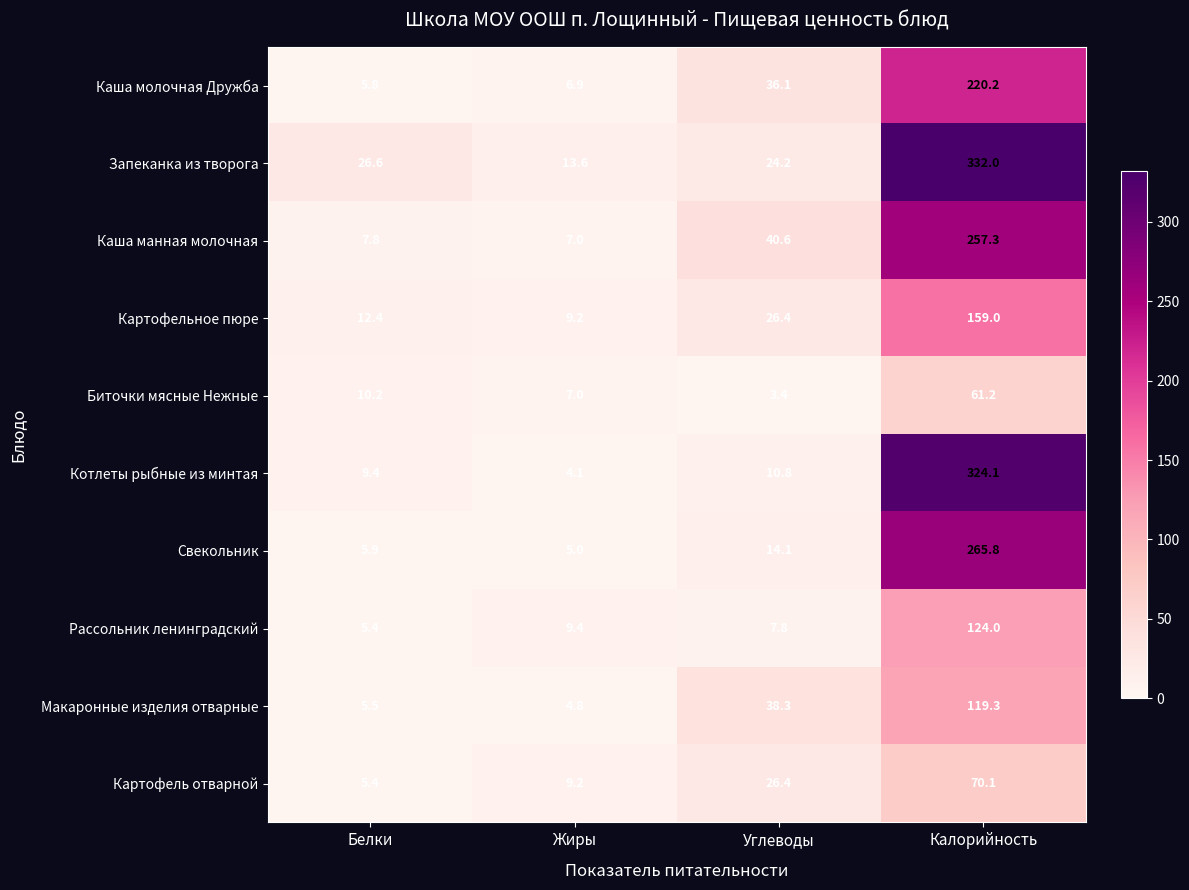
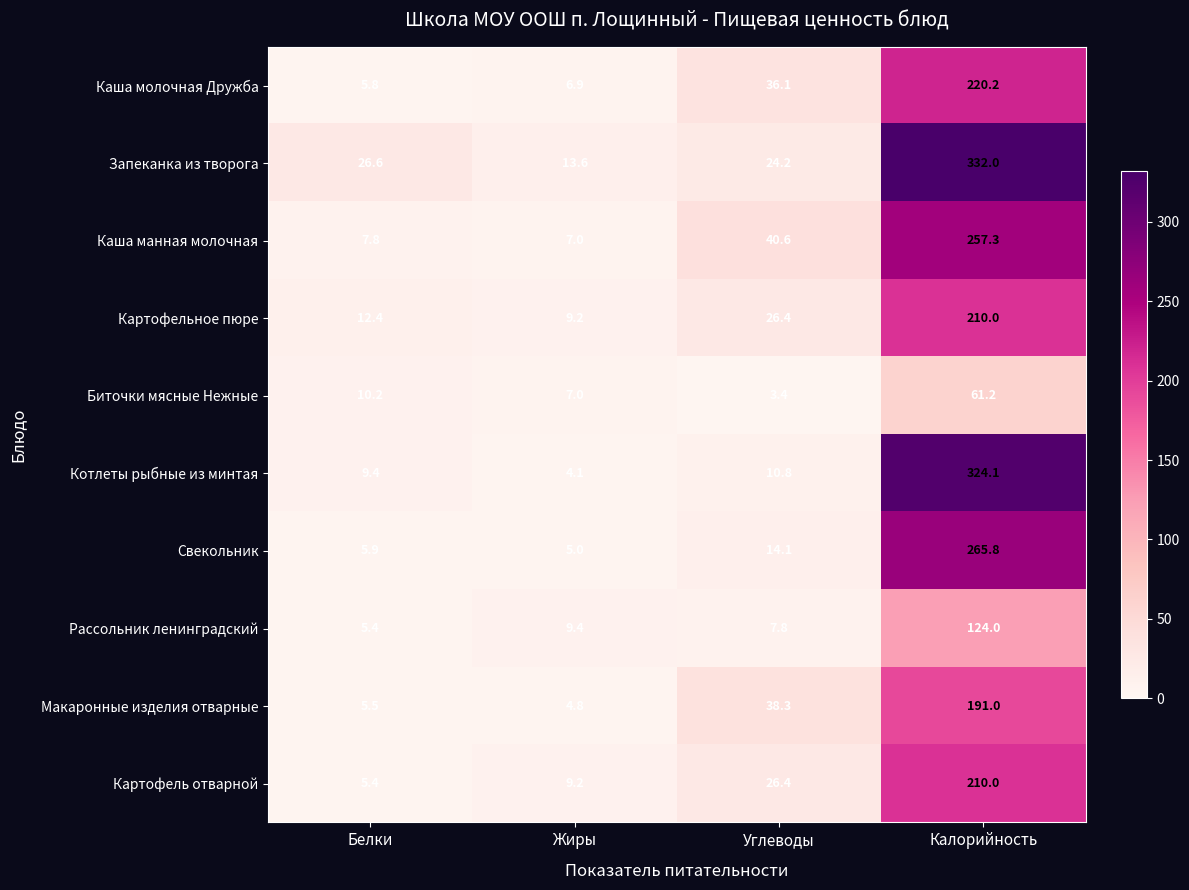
  {
    "Каша молочная Дружба": {
      "Калорийность": 220.2
    },
    "Запеканка из творога": {
      "Калорийность": 332.0
    },
    "Каша манная молочная": {
      "Калорийность": 257.3
    },
    "Картофельное пюре": {
-     "Калорийность": 159.0
+     "Калорийность": 210.0
    },
    "Биточки мясные Нежные": {
      "Калорийность": 61.2
    },
    "Котлеты рыбные из минтая": {
      "Калорийность": 324.1
    },
    "Свекольник": {
      "Калорийность": 265.8
    },
    "Рассольник ленинградский": {
      "Калорийность": 124.0
    },
    "Макаронные изделия отварные": {
-     "Калорийность": 119.3
+     "Калорийность": 191.0
    },
    "Картофель отварной": {
-     "Калорийность": 70.1
+     "Калорийность": 210.0
    }
  }
